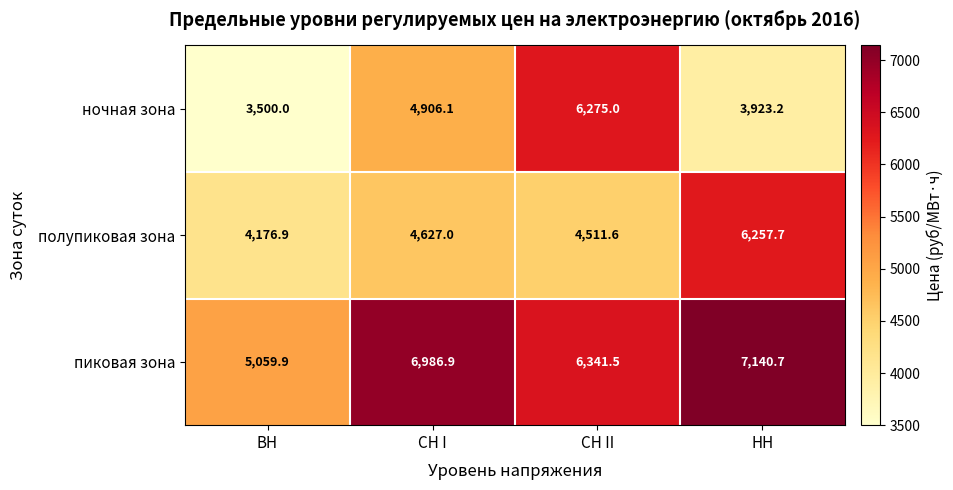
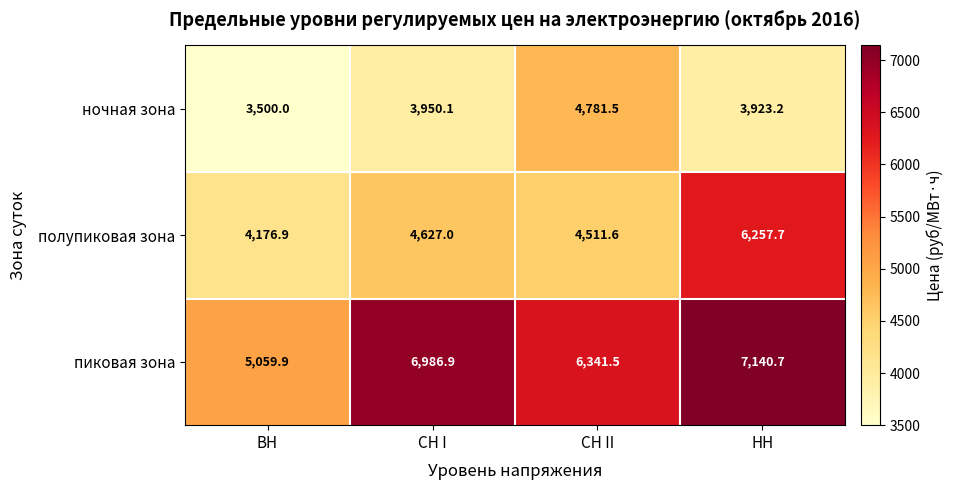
  {
    "ночная зона": {
      "ВН": "3,500.0",
-     "СН I": "4,906.1",
-     "СН II": "6,275.0",
+     "СН I": "3,950.1",
+     "СН II": "4,781.5",
      "НН": "3,923.2"
    },
    "полупиковая зона": {
      "ВН": "4,176.9",
      "СН I": "4,627.0",
      "СН II": "4,511.6",
      "НН": "6,257.7"
    },
    "пиковая зона": {
      "ВН": "5,059.9",
      "СН I": "6,986.9",
      "СН II": "6,341.5",
      "НН": "7,140.7"
    }
  }
